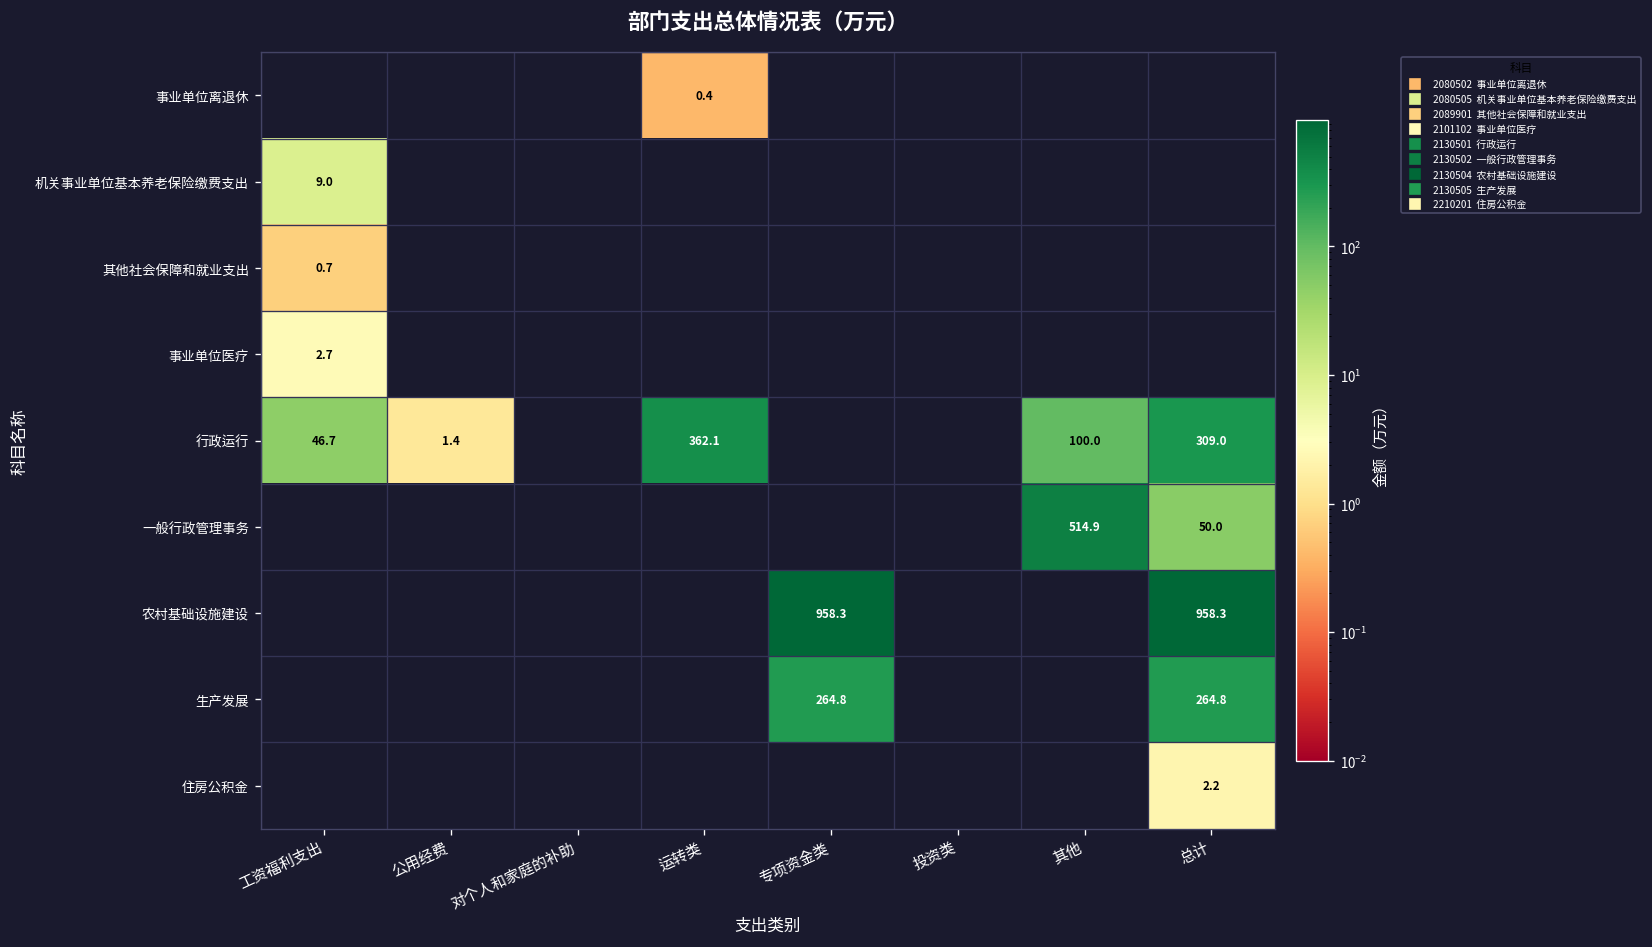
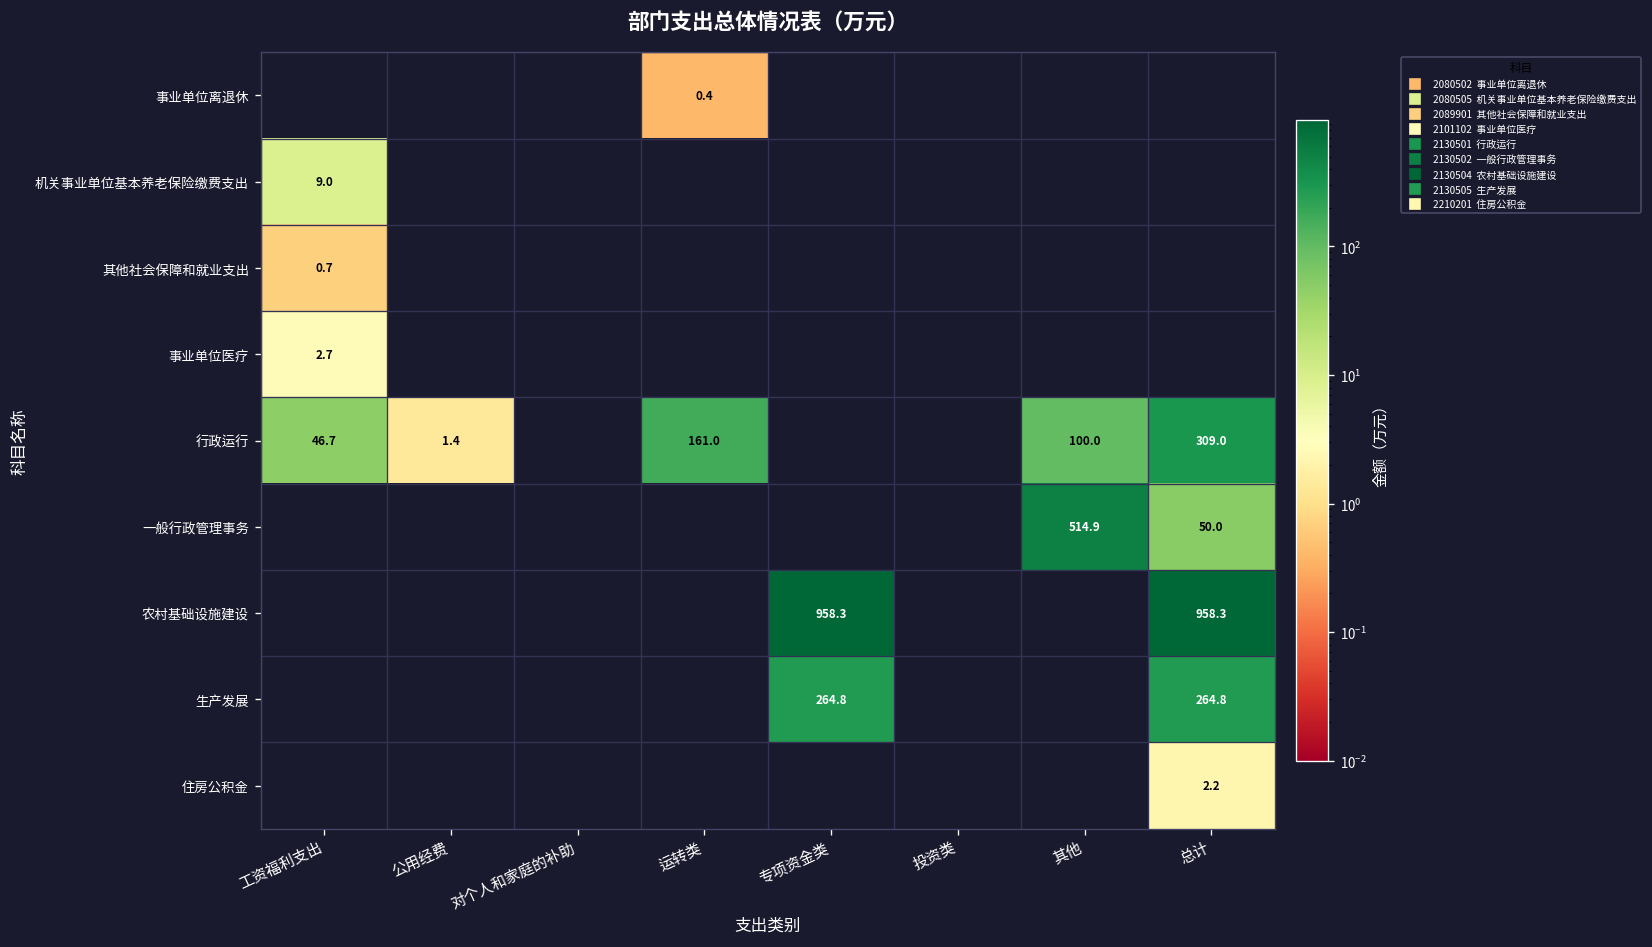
  {
    "事业单位离退休": {
      "运转类": 0.4
    },
    "机关事业单位基本养老保险缴费支出": {
      "工资福利支出": 9.0
    },
    "其他社会保障和就业支出": {
      "工资福利支出": 0.7
    },
    "事业单位医疗": {
      "工资福利支出": 2.7
    },
    "行政运行": {
      "工资福利支出": 46.7,
      "公用经费": 1.4,
-     "运转类": 362.1,
+     "运转类": 161.0,
      "其他": 100.0,
      "总计": 309.0
    },
    "一般行政管理事务": {
      "其他": 514.9,
      "总计": 50.0
    },
    "农村基础设施建设": {
      "专项资金类": 958.3,
      "总计": 958.3
    },
    "生产发展": {
      "专项资金类": 264.8,
      "总计": 264.8
    },
    "住房公积金": {
      "总计": 2.2
    }
  }
